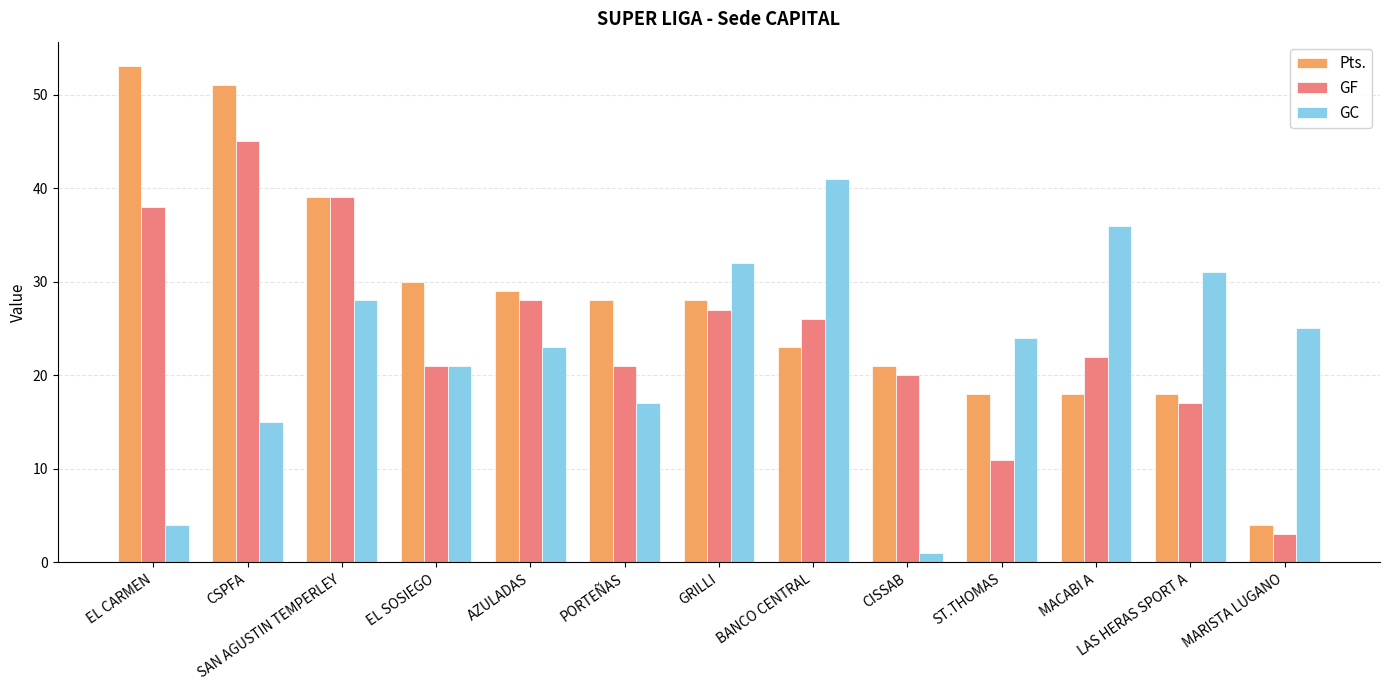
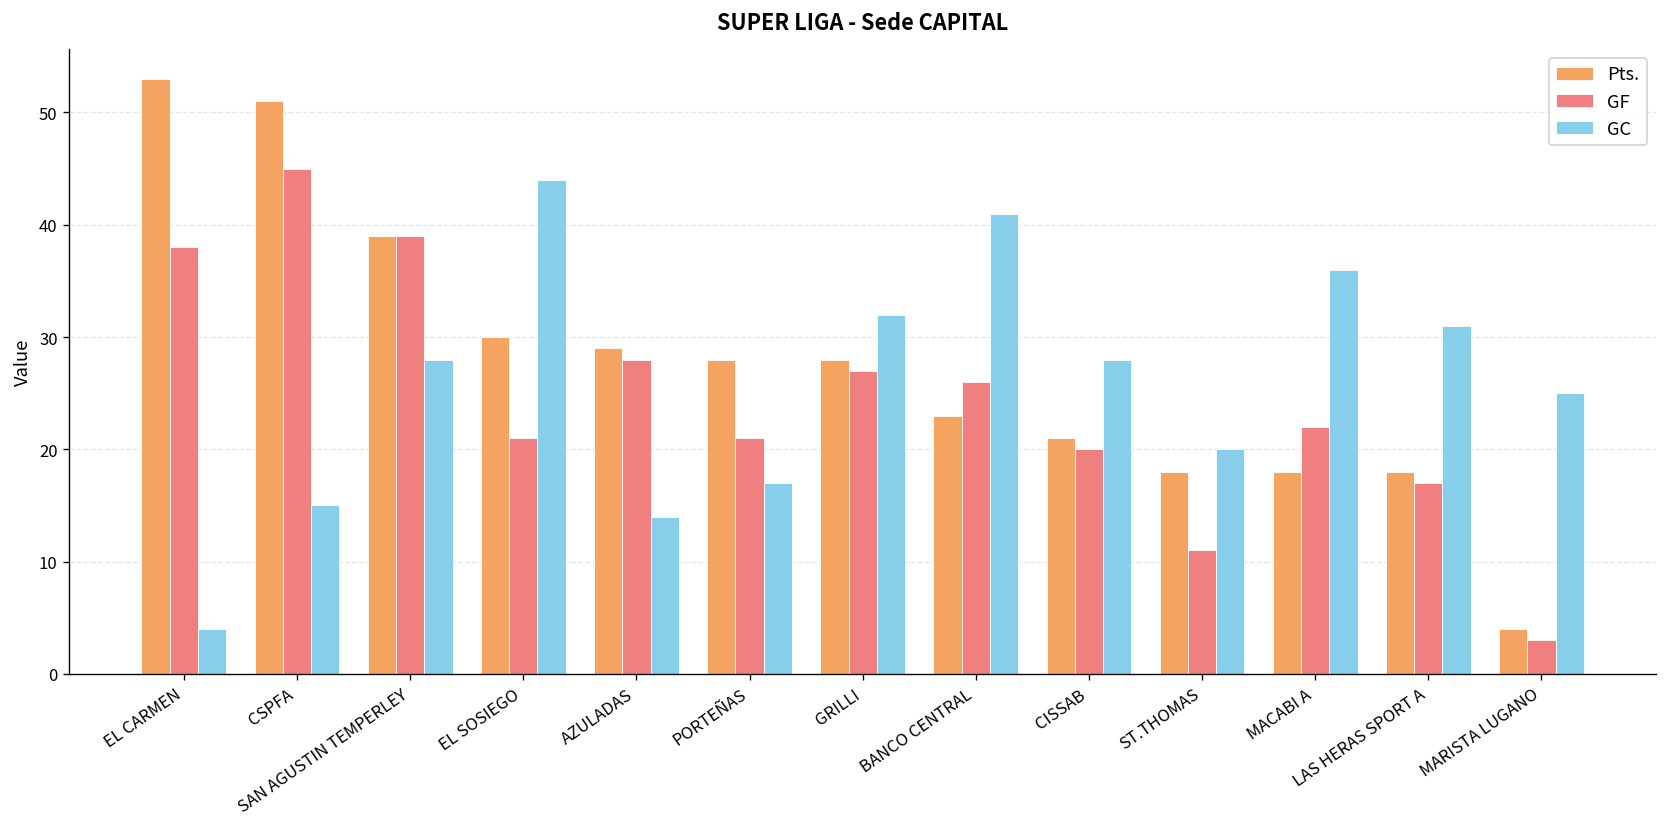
  {
    "GC": {
      "EL CARMEN": 4,
      "CSPFA": 15,
      "SAN AGUSTIN TEMPERLEY": 28,
-     "EL SOSIEGO": 21,
-     "AZULADAS": 23,
+     "EL SOSIEGO": 44,
+     "AZULADAS": 14,
      "PORTEÑAS": 17,
      "GRILLI": 32,
      "BANCO CENTRAL": 41,
-     "CISSAB": 1,
-     "ST.THOMAS": 24,
+     "CISSAB": 28,
+     "ST.THOMAS": 20,
      "MACABI A": 36,
      "LAS HERAS SPORT A": 31,
      "MARISTA LUGANO": 25
    }
  }
